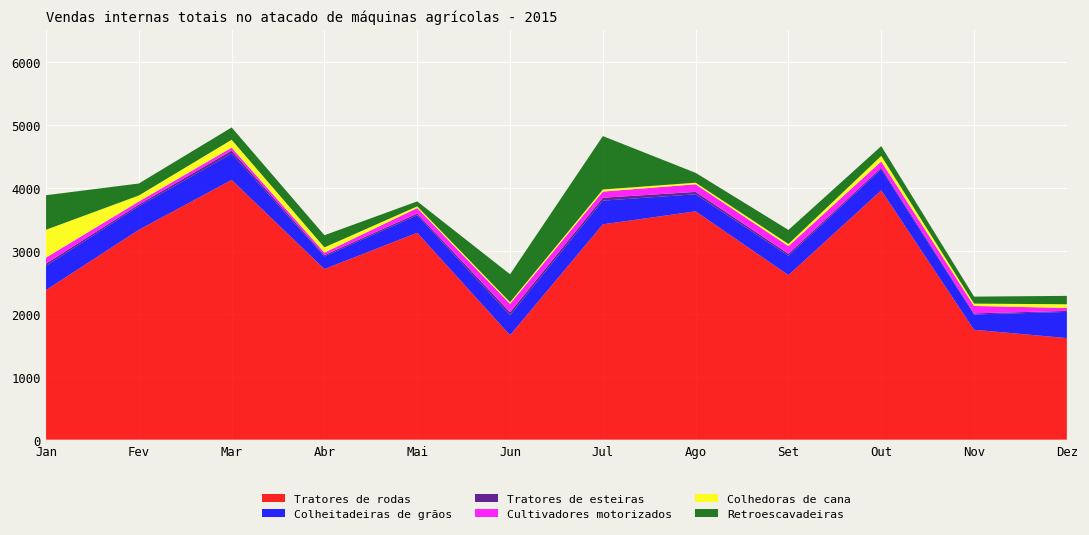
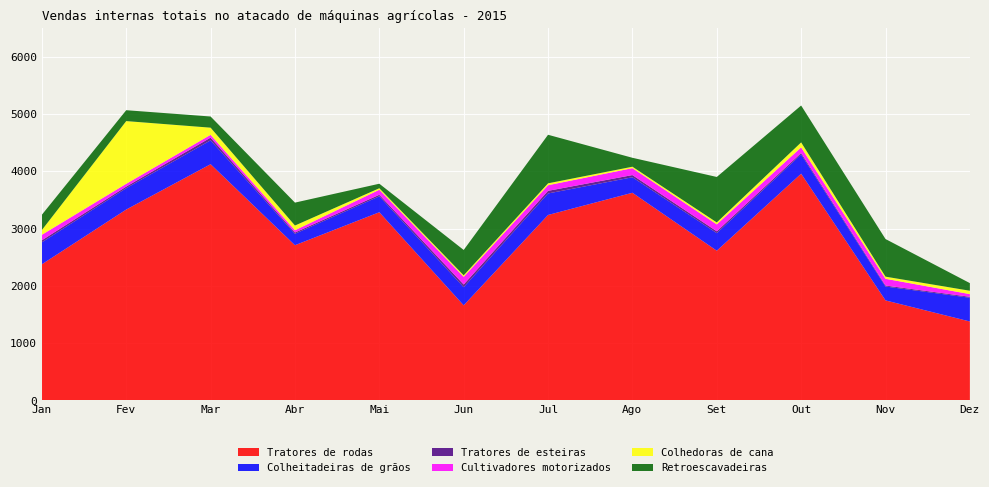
  {
    "Tratores de rodas": {
      "Jan": 2400,
      "Fev": 3300,
      "Mar": 4100,
      "Abr": 2700,
      "Mai": 3300,
      "Jun": 1700,
-     "Jul": 3400,
+     "Jul": 3200,
      "Ago": 3600,
      "Set": 2600,
      "Out": 4000,
      "Nov": 1700,
-     "Dez": 1600
+     "Dez": 1400
    },
    "Colheitadeiras de grãos": {
      "Mar": 400,
      "Jun": 300,
      "Jul": 400
    },
    "Tratores de esteiras": {
      "Mar": 0,
      "Jun": 0,
      "Jul": 0
    },
    "Cultivadores motorizados": {
      "Jan": 100,
      "Fev": 0,
      "Mar": 0,
      "Out": 100,
      "Dez": 0
    },
    "Colhedoras de cana": {
-     "Jan": 400,
-     "Fev": 100,
+     "Jan": 100,
+     "Fev": 1100,
      "Mar": 100,
      "Abr": 100,
      "Out": 100,
      "Dez": 100
    },
    "Retroescavadeiras": {
-     "Jan": 500,
+     "Jan": 300,
      "Fev": 200,
      "Mar": 200,
-     "Abr": 200,
+     "Abr": 400,
      "Mai": 100,
      "Jun": 400,
      "Jul": 800,
      "Ago": 200,
-     "Set": 200,
-     "Out": 200,
-     "Nov": 100,
+     "Set": 800,
+     "Out": 600,
+     "Nov": 700,
      "Dez": 100
    }
  }
